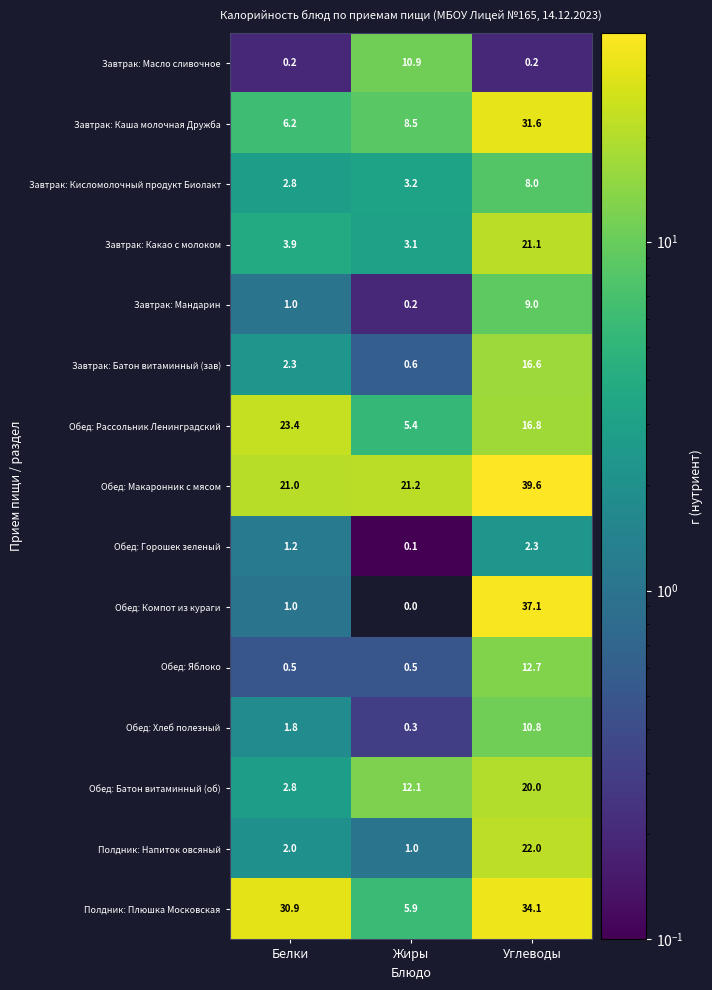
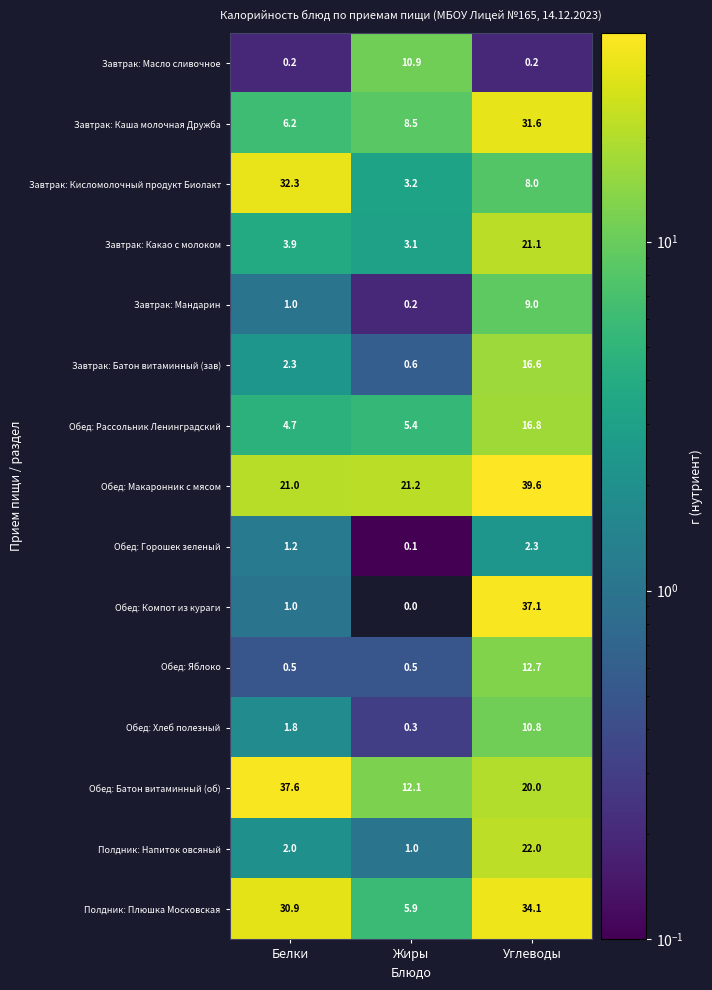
  {
    "Завтрак: Масло сливочное": {
      "Белки": 0.2,
      "Жиры": 10.9,
      "Углеводы": 0.2
    },
    "Завтрак: Каша молочная Дружба": {
      "Белки": 6.2,
      "Жиры": 8.5,
      "Углеводы": 31.6
    },
    "Завтрак: Кисломолочный продукт Биолакт": {
-     "Белки": 2.8,
+     "Белки": 32.3,
      "Жиры": 3.2,
      "Углеводы": 8.0
    },
    "Завтрак: Какао с молоком": {
      "Белки": 3.9,
      "Жиры": 3.1,
      "Углеводы": 21.1
    },
    "Завтрак: Мандарин": {
      "Белки": 1.0,
      "Жиры": 0.2,
      "Углеводы": 9.0
    },
    "Завтрак: Батон витаминный (зав)": {
      "Белки": 2.3,
      "Жиры": 0.6,
      "Углеводы": 16.6
    },
    "Обед: Рассольник Ленинградский": {
-     "Белки": 23.4,
+     "Белки": 4.7,
      "Жиры": 5.4,
      "Углеводы": 16.8
    },
    "Обед: Макаронник с мясом": {
      "Белки": 21.0,
      "Жиры": 21.2,
      "Углеводы": 39.6
    },
    "Обед: Горошек зеленый": {
      "Белки": 1.2,
      "Жиры": 0.1,
      "Углеводы": 2.3
    },
    "Обед: Компот из кураги": {
      "Белки": 1.0,
      "Жиры": 0.0,
      "Углеводы": 37.1
    },
    "Обед: Яблоко": {
      "Белки": 0.5,
      "Жиры": 0.5,
      "Углеводы": 12.7
    },
    "Обед: Хлеб полезный": {
      "Белки": 1.8,
      "Жиры": 0.3,
      "Углеводы": 10.8
    },
    "Обед: Батон витаминный (об)": {
-     "Белки": 2.8,
+     "Белки": 37.6,
      "Жиры": 12.1,
      "Углеводы": 20.0
    },
    "Полдник: Напиток овсяный": {
      "Белки": 2.0,
      "Жиры": 1.0,
      "Углеводы": 22.0
    },
    "Полдник: Плюшка Московская": {
      "Белки": 30.9,
      "Жиры": 5.9,
      "Углеводы": 34.1
    }
  }
